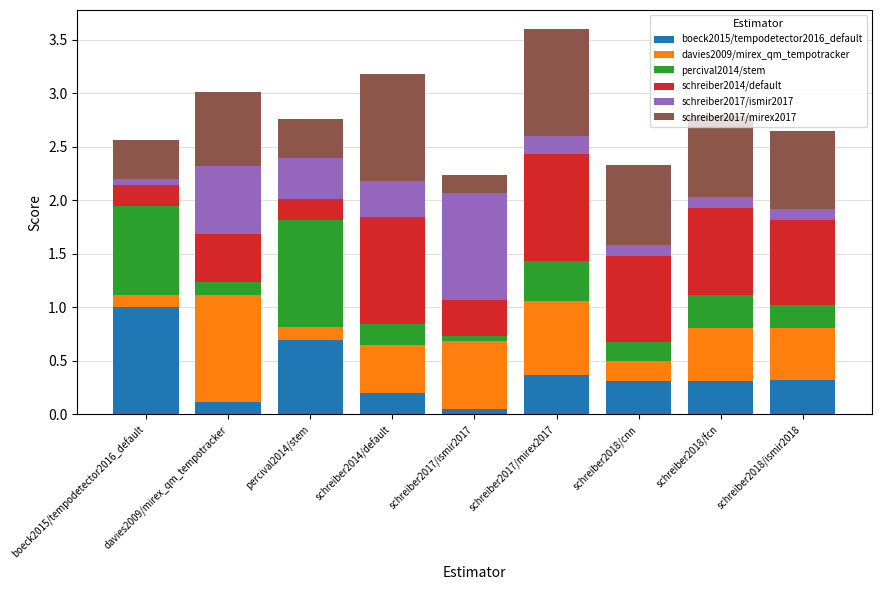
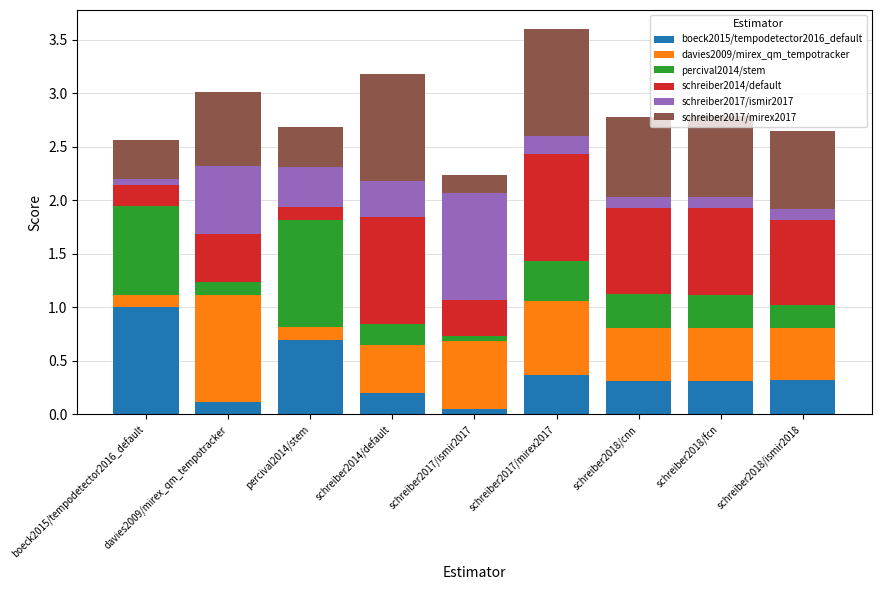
  {
    "boeck2015/tempodetector2016_default": {
      "boeck2015/tempodetector2016_default": 1.00,
      "davies2009/mirex_qm_tempotracker": 0.12,
      "percival2014/stem": 0.70,
      "schreiber2014/default": 0.20,
      "schreiber2017/ismir2017": 0.05,
      "schreiber2017/mirex2017": 0.37,
      "schreiber2018/cnn": 0.32,
      "schreiber2018/fcn": 0.31,
      "schreiber2018/ismir2018": 0.33
    },
    "davies2009/mirex_qm_tempotracker": {
      "boeck2015/tempodetector2016_default": 0.12,
      "davies2009/mirex_qm_tempotracker": 1.00,
      "percival2014/stem": 0.12,
      "schreiber2014/default": 0.45,
      "schreiber2017/ismir2017": 0.63,
      "schreiber2017/mirex2017": 0.69,
-     "schreiber2018/cnn": 0.19,
+     "schreiber2018/cnn": 0.49,
      "schreiber2018/fcn": 0.50,
      "schreiber2018/ismir2018": 0.48
    },
    "percival2014/stem": {
      "boeck2015/tempodetector2016_default": 0.83,
      "davies2009/mirex_qm_tempotracker": 0.12,
      "percival2014/stem": 1.00,
      "schreiber2014/default": 0.20,
      "schreiber2017/ismir2017": 0.05,
      "schreiber2017/mirex2017": 0.37,
-     "schreiber2018/cnn": 0.18,
+     "schreiber2018/cnn": 0.32,
      "schreiber2018/fcn": 0.31,
      "schreiber2018/ismir2018": 0.21
    },
    "schreiber2014/default": {
      "boeck2015/tempodetector2016_default": 0.20,
      "davies2009/mirex_qm_tempotracker": 0.45,
-     "percival2014/stem": 0.20,
+     "percival2014/stem": 0.12,
      "schreiber2014/default": 1.00,
      "schreiber2017/ismir2017": 0.33,
      "schreiber2017/mirex2017": 1.00,
      "schreiber2018/cnn": 0.80,
      "schreiber2018/fcn": 0.81,
      "schreiber2018/ismir2018": 0.79
    },
    "schreiber2017/ismir2017": {
      "boeck2015/tempodetector2016_default": 0.05,
      "davies2009/mirex_qm_tempotracker": 0.63,
      "percival2014/stem": 0.38,
      "schreiber2014/default": 0.33,
      "schreiber2017/ismir2017": 1.00,
      "schreiber2017/mirex2017": 0.16,
      "schreiber2018/cnn": 0.10,
      "schreiber2018/fcn": 0.11,
      "schreiber2018/ismir2018": 0.10
    },
    "schreiber2017/mirex2017": {
      "boeck2015/tempodetector2016_default": 0.37,
      "davies2009/mirex_qm_tempotracker": 0.69,
      "percival2014/stem": 0.37,
      "schreiber2014/default": 1.00,
      "schreiber2017/ismir2017": 0.16,
      "schreiber2017/mirex2017": 1.00,
      "schreiber2018/cnn": 0.75,
      "schreiber2018/ismir2018": 0.73
    }
  }
